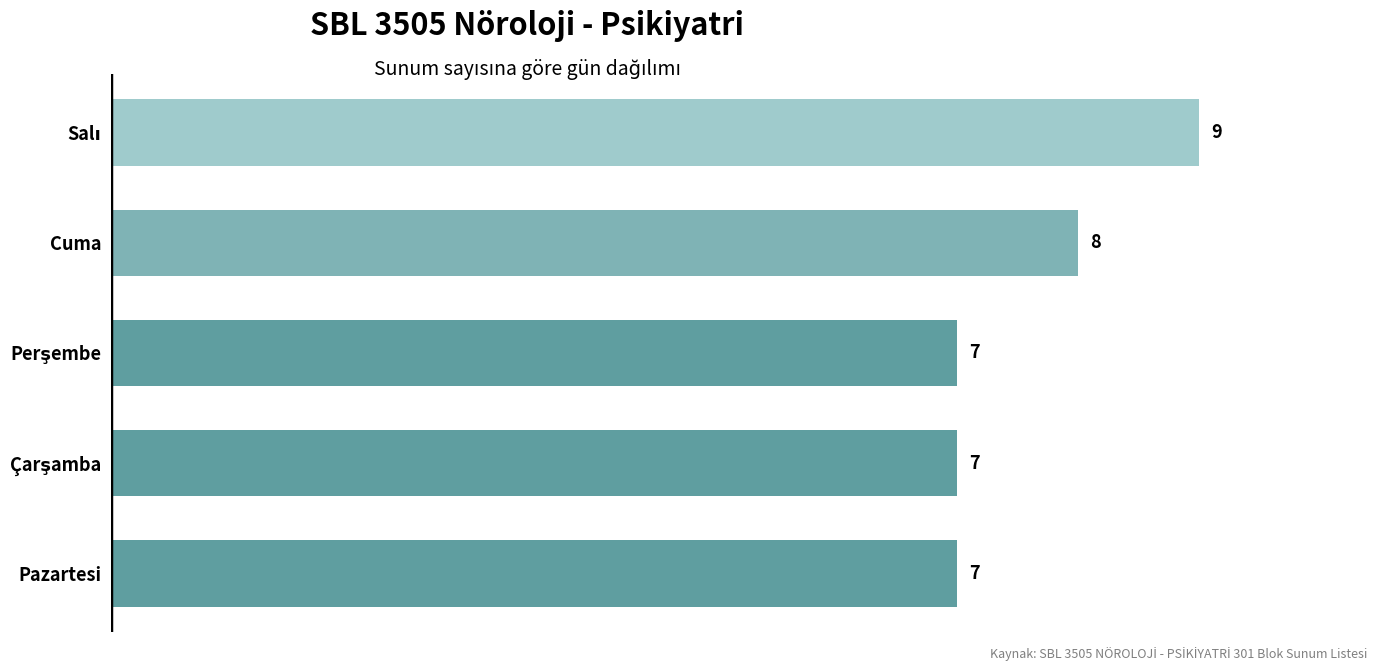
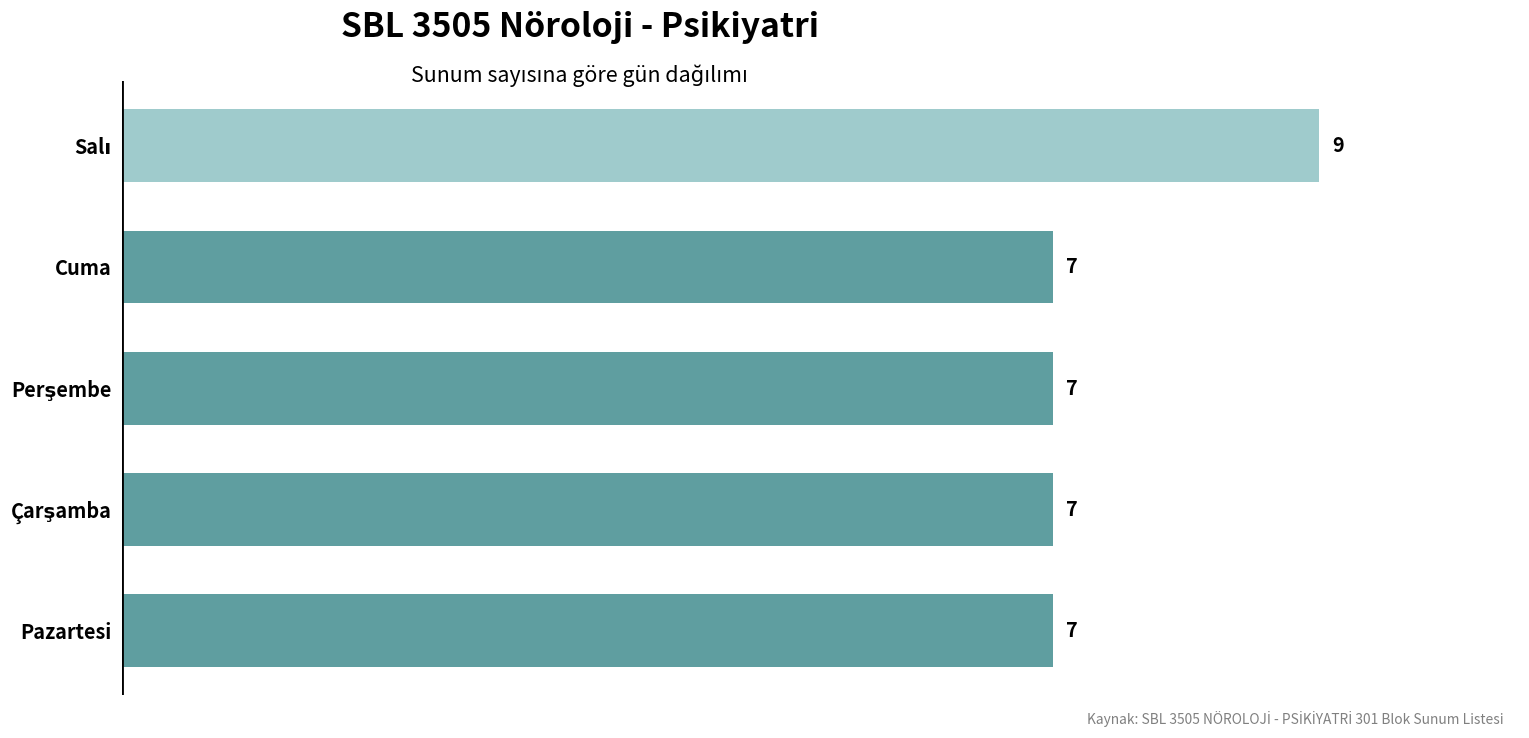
  {
    "Salı": 9,
-   "Cuma": 8,
+   "Cuma": 7,
    "Perşembe": 7,
    "Çarşamba": 7,
    "Pazartesi": 7
  }
